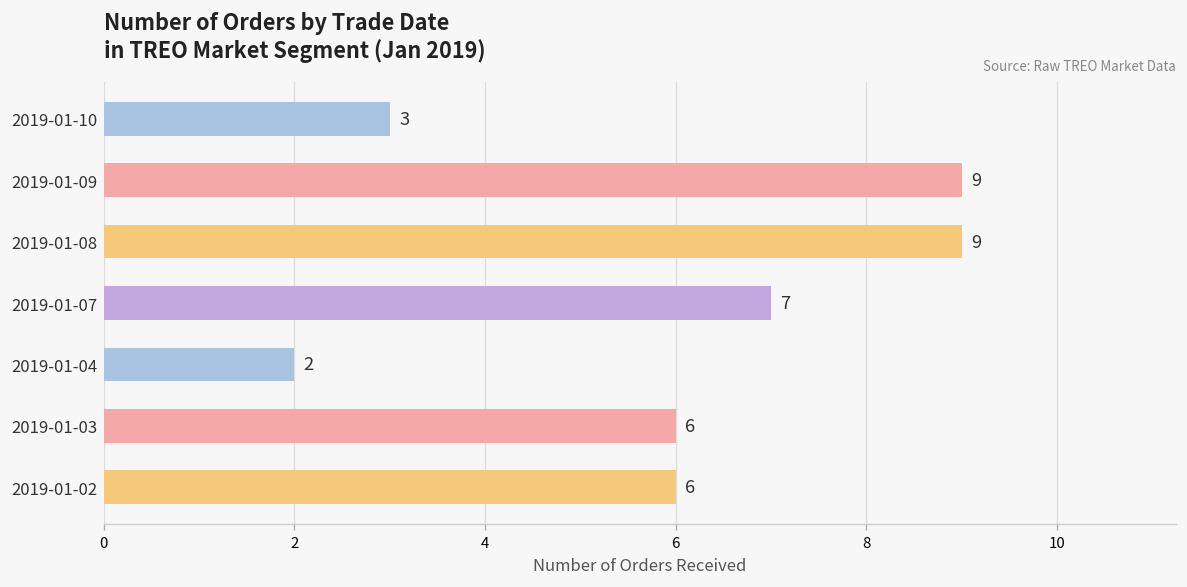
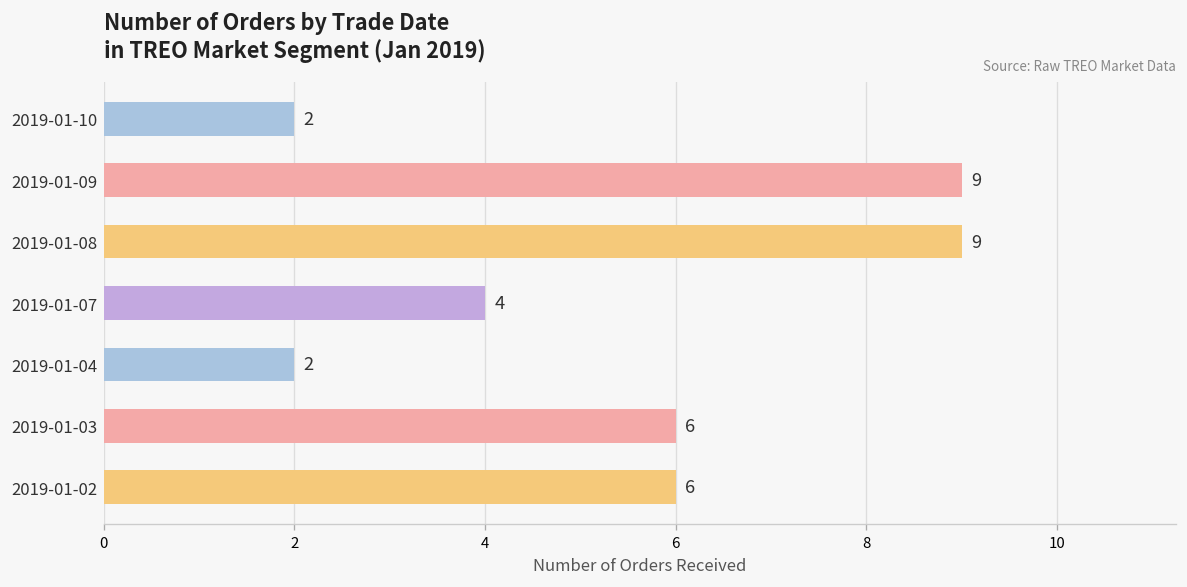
  {
-   "2019-01-10": 3,
+   "2019-01-10": 2,
    "2019-01-09": 9,
    "2019-01-08": 9,
-   "2019-01-07": 7,
+   "2019-01-07": 4,
    "2019-01-04": 2,
    "2019-01-03": 6,
    "2019-01-02": 6
  }
